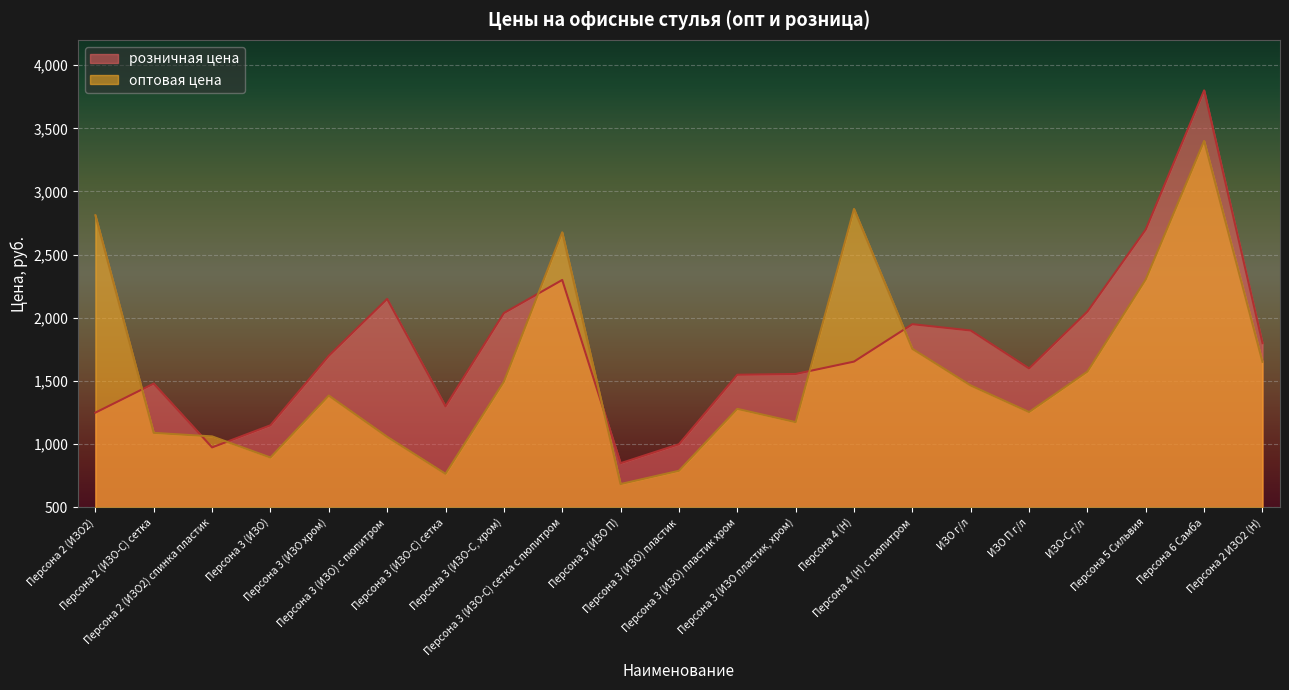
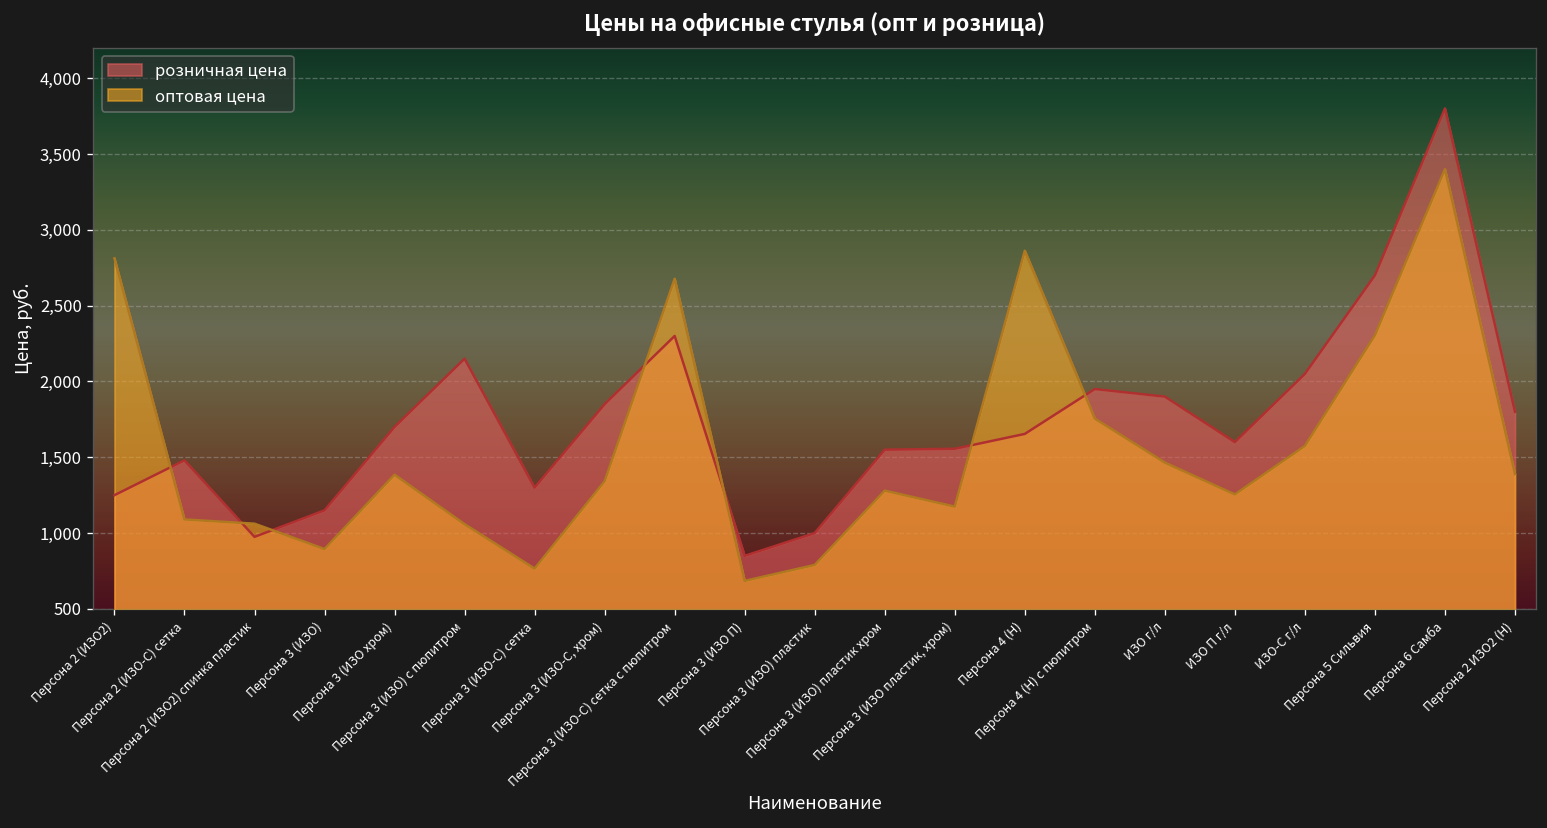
  {
    "розничная цена": {
      "Персона 2 (ИЗО2)": "1,250",
      "Персона 2 (ИЗО-C) сетка": "1,480",
      "Персона 2 (ИЗО2) спинка пластик": "980",
      "Персона 3 (ИЗО)": "1,150",
      "Персона 3 (ИЗО хром)": "1,700",
      "Персона 3 (ИЗО) с пюпитром": "2,150",
      "Персона 3 (ИЗО-С) сетка": "1,300",
-     "Персона 3 (ИЗО-С, хром)": "2,040",
+     "Персона 3 (ИЗО-С, хром)": "1,850",
      "Персона 3 (ИЗО-С) сетка с пюпитром": "2,300",
      "Персона 3 (ИЗО П)": "850",
      "Персона 3 (ИЗО) пластик": "1,000",
      "Персона 3 (ИЗО) пластик хром": "1,550",
      "Персона 3 (ИЗО пластик, хром)": "1,560",
      "Персона 4 (Н)": "1,650",
      "Персона 4 (Н) с пюпитром": "1,950",
      "ИЗО г/л": "1,900",
      "ИЗО П г/л": "1,600",
      "ИЗО-С г/л": "2,050",
      "Персона 5 Сильвия": "2,700",
      "Персона 6 Самба": "3,800",
      "Персона 2 ИЗО2 (Н)": "1,800"
    },
    "оптовая цена": {
      "Персона 2 (ИЗО2)": "2,810",
      "Персона 2 (ИЗО-C) сетка": "1,090",
      "Персона 2 (ИЗО2) спинка пластик": "1,060",
      "Персона 3 (ИЗО)": "900",
      "Персона 3 (ИЗО хром)": "1,390",
      "Персона 3 (ИЗО) с пюпитром": "1,060",
      "Персона 3 (ИЗО-С) сетка": "770",
-     "Персона 3 (ИЗО-С, хром)": "1,500",
+     "Персона 3 (ИЗО-С, хром)": "1,340",
      "Персона 3 (ИЗО-С) сетка с пюпитром": "2,680",
      "Персона 3 (ИЗО П)": "690",
      "Персона 3 (ИЗО) пластик": "790",
      "Персона 3 (ИЗО) пластик хром": "1,280",
      "Персона 3 (ИЗО пластик, хром)": "1,180",
      "Персона 4 (Н)": "2,860",
      "Персона 4 (Н) с пюпитром": "1,760",
      "ИЗО г/л": "1,470",
      "ИЗО П г/л": "1,260",
      "ИЗО-С г/л": "1,580",
      "Персона 5 Сильвия": "2,310",
      "Персона 6 Самба": "3,400",
-     "Персона 2 ИЗО2 (Н)": "1,650"
+     "Персона 2 ИЗО2 (Н)": "1,390"
    }
  }
